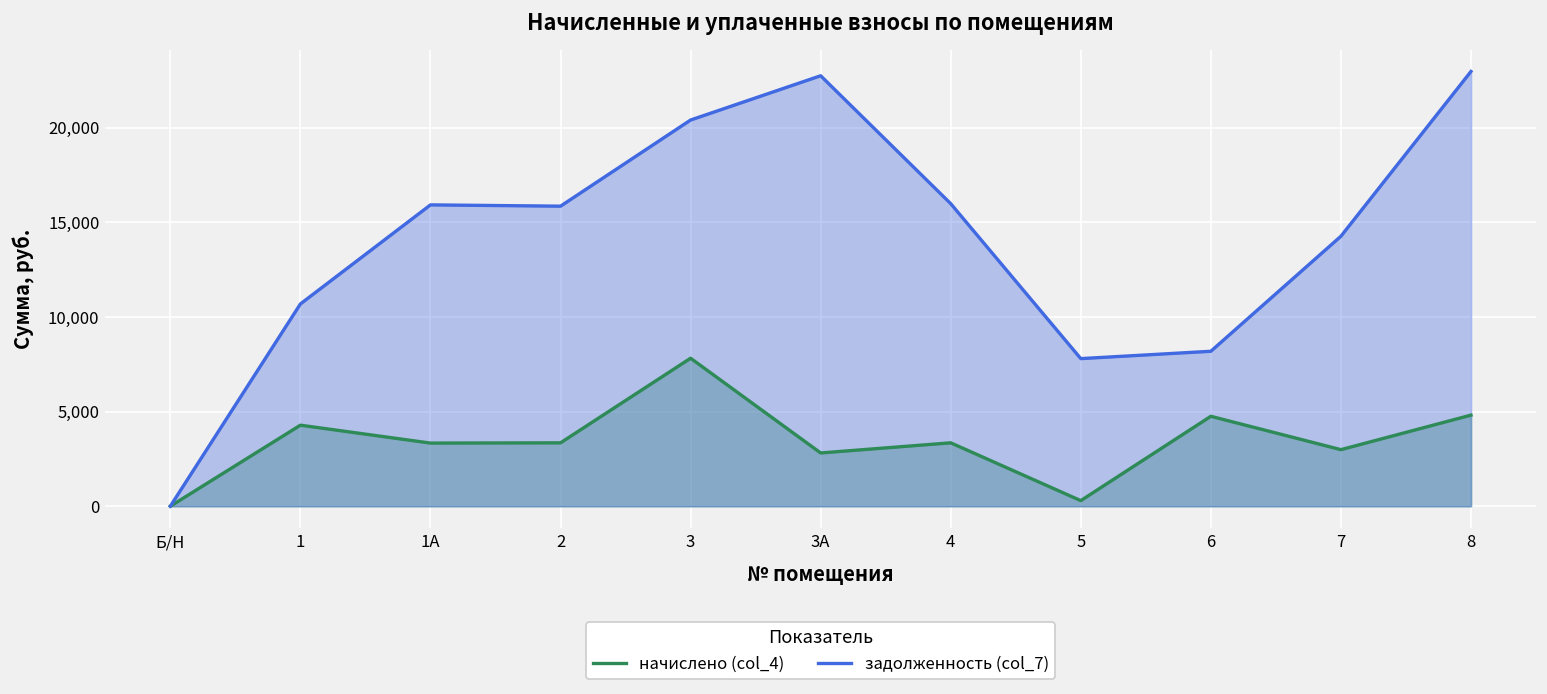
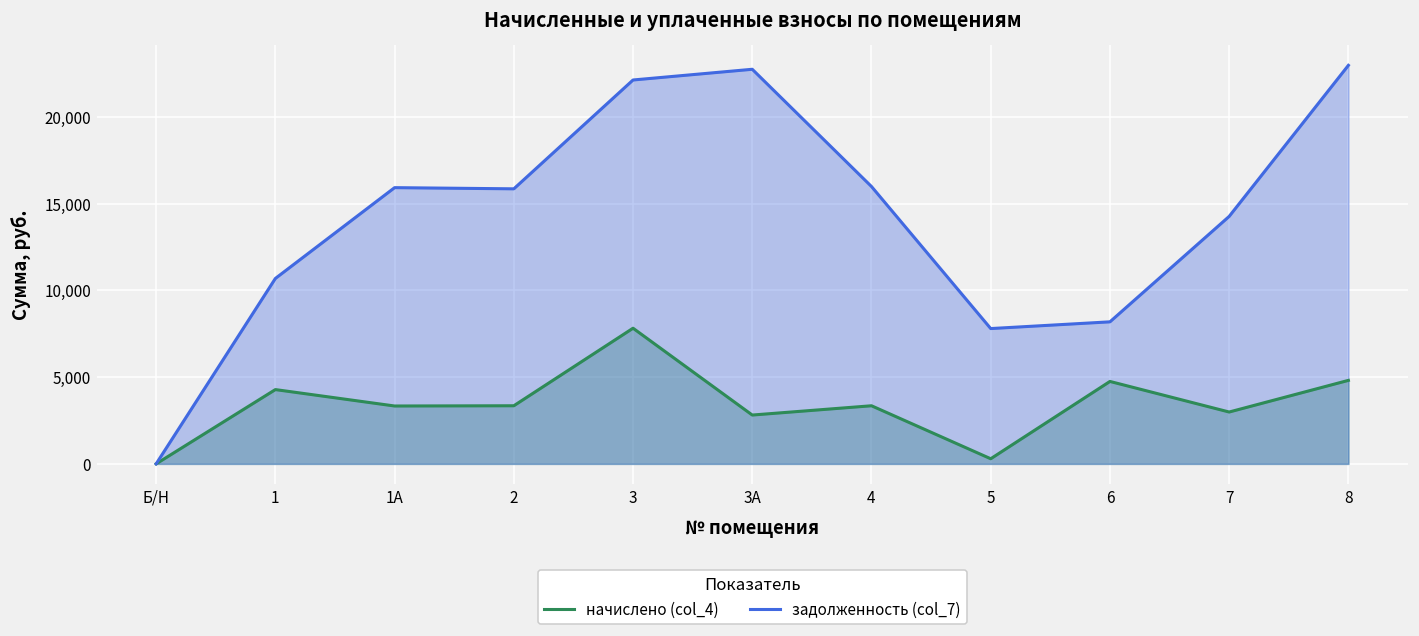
  {
    "начислено (col_4)": {
      "1": "4,300",
      "1А": "3,300",
      "2": "3,300",
      "3": "7,800",
      "3А": "2,800",
      "4": "3,300",
      "5": "300",
      "6": "4,700",
      "7": "3,000",
      "8": "4,800"
    },
    "задолженность (col_7)": {
      "1": "10,700",
      "1А": "15,900",
      "2": "15,800",
-     "3": "20,400",
+     "3": "22,100",
      "3А": "22,700",
      "4": "16,000",
      "5": "7,800",
      "6": "8,200",
      "7": "14,300",
      "8": "23,000"
    }
  }
